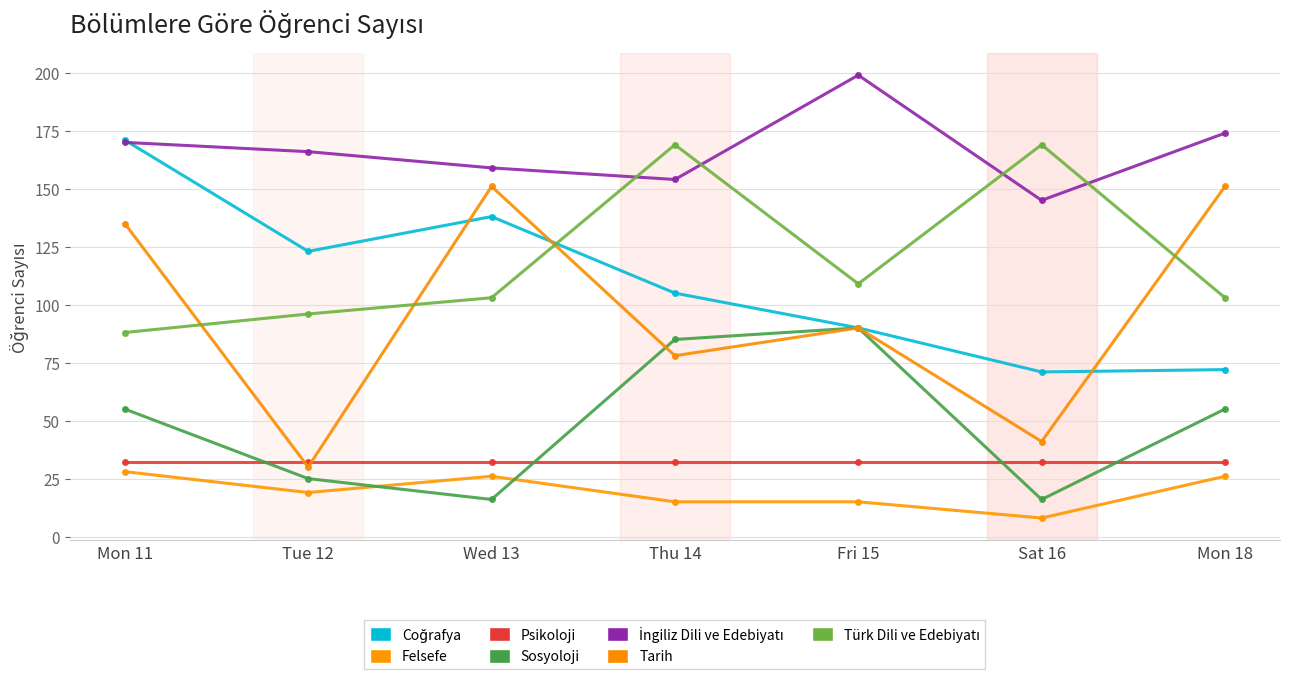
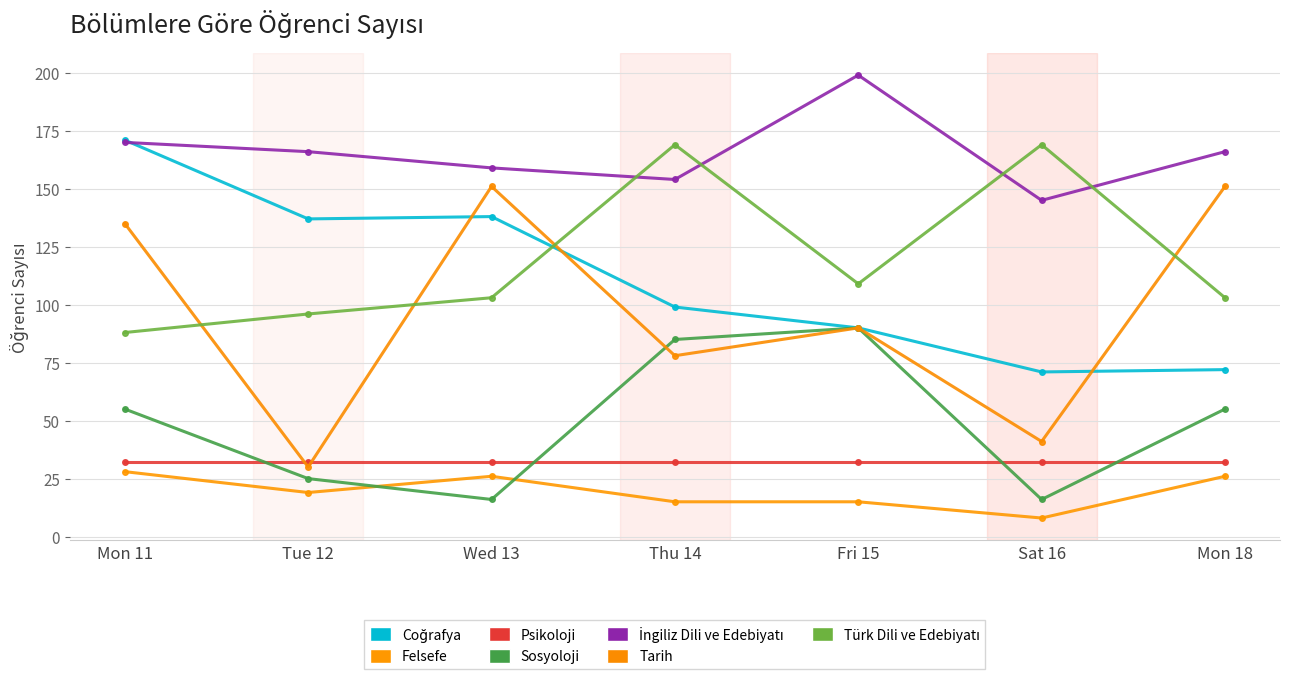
  {
    "Coğrafya": {
-     "Tue 12": 123,
+     "Tue 12": 137,
      "Wed 13": 138,
-     "Thu 14": 105,
+     "Thu 14": 99,
      "Sat 16": 71,
      "Mon 18": 72
    },
    "Psikoloji": {
      "Mon 11": 32,
      "Tue 12": 32,
      "Wed 13": 32,
      "Thu 14": 32,
      "Fri 15": 32,
      "Sat 16": 32,
      "Mon 18": 32
    },
    "İngiliz Dili ve Edebiyatı": {
      "Tue 12": 166,
      "Wed 13": 159,
      "Thu 14": 154,
      "Fri 15": 199,
      "Sat 16": 145,
-     "Mon 18": 174
+     "Mon 18": 166
    }
  }
